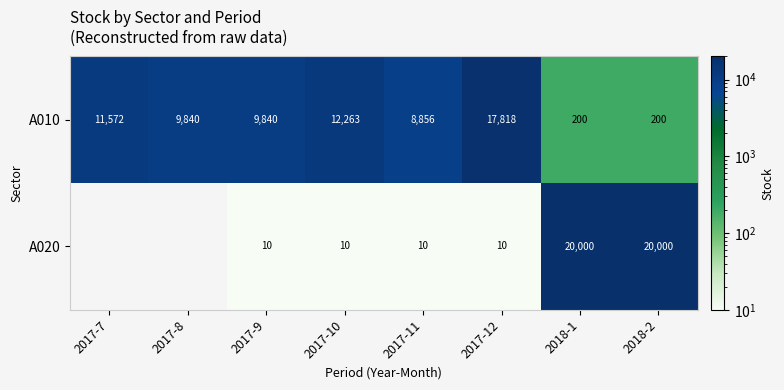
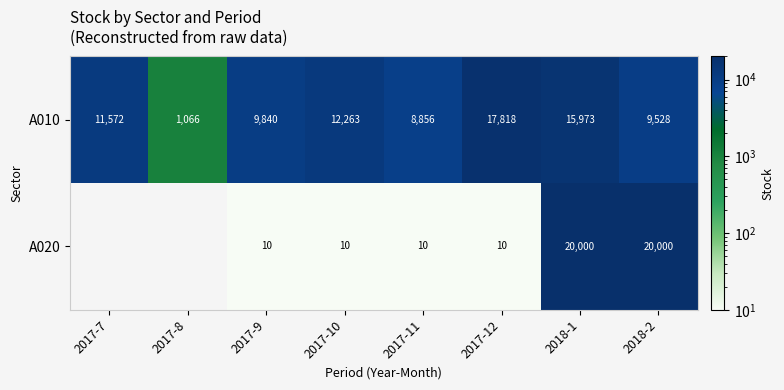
  {
    "A010": {
      "2017-7": "11,572",
-     "2017-8": "9,840",
+     "2017-8": "1,066",
      "2017-9": "9,840",
      "2017-10": "12,263",
      "2017-11": "8,856",
      "2017-12": "17,818",
-     "2018-1": "200",
-     "2018-2": "200"
+     "2018-1": "15,973",
+     "2018-2": "9,528"
    },
    "A020": {
      "2017-9": "10",
      "2017-10": "10",
      "2017-11": "10",
      "2017-12": "10",
      "2018-1": "20,000",
      "2018-2": "20,000"
    }
  }
